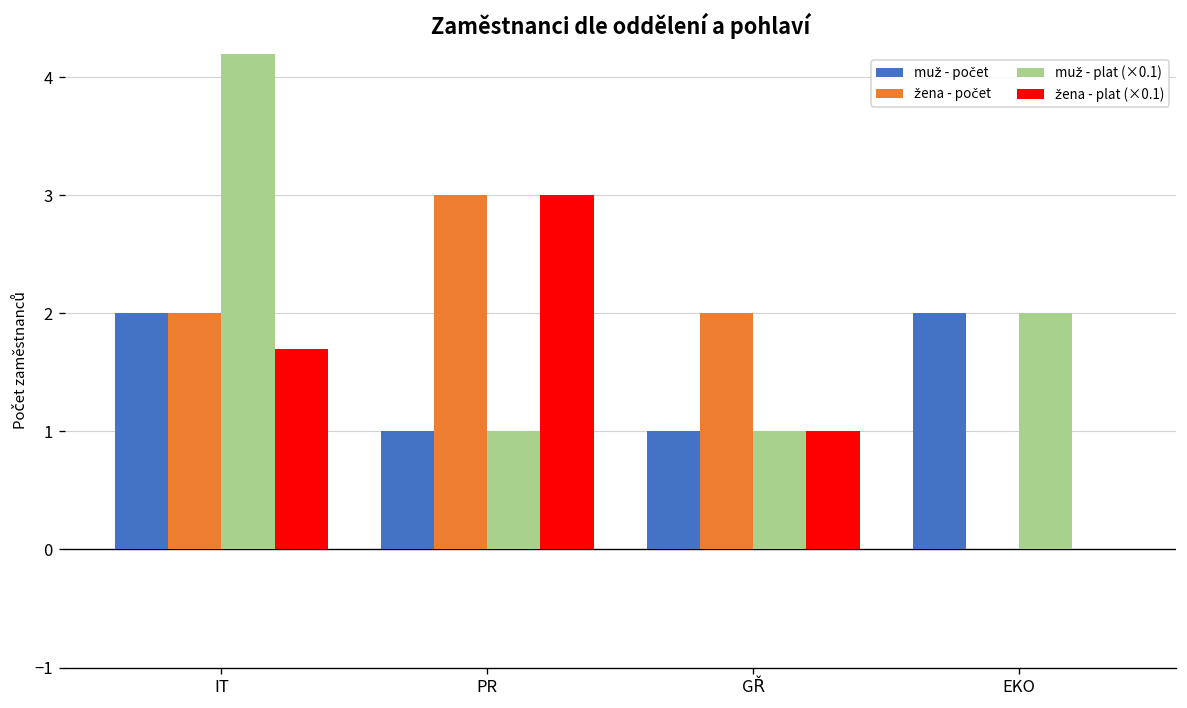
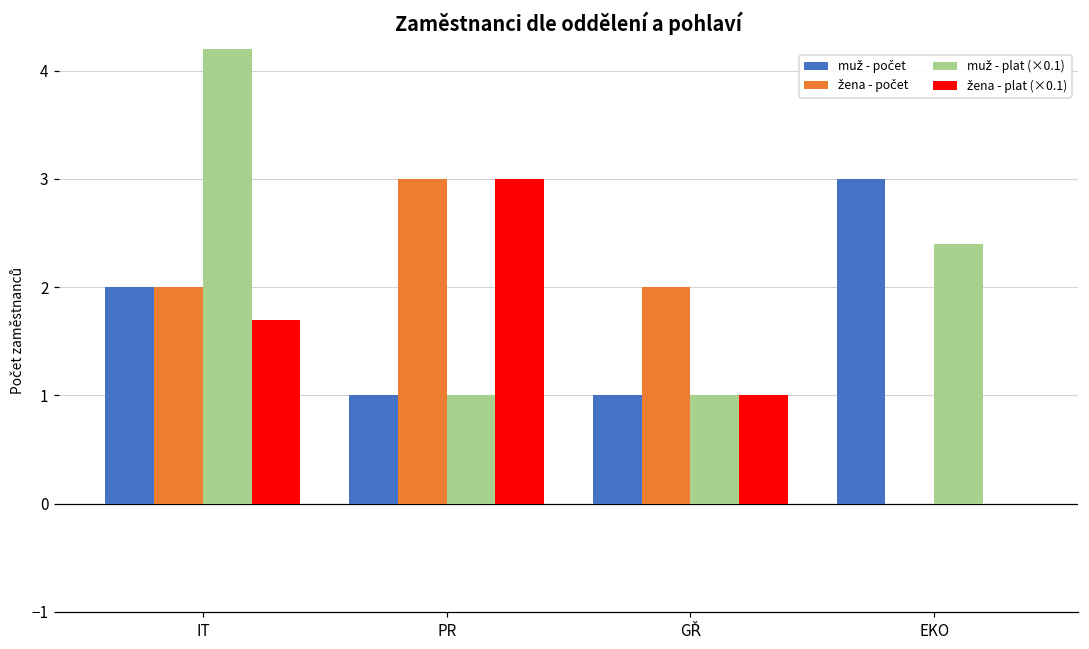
  {
    "muž - počet": {
      "IT": 2,
      "PR": 1,
      "GŘ": 1,
-     "EKO": 2
+     "EKO": 3
    },
    "žena - počet": {
      "IT": 2.0,
      "PR": 3.0,
      "GŘ": 2.0,
      "EKO": 0.0
    },
    "muž - plat (×0.1)": {
      "PR": 1.0,
      "GŘ": 1.0,
-     "EKO": 2.0
+     "EKO": 2.4
    },
    "žena - plat (×0.1)": {
      "IT": 1.7,
      "PR": 3.0,
      "GŘ": 1.0,
      "EKO": 0.0
    }
  }
